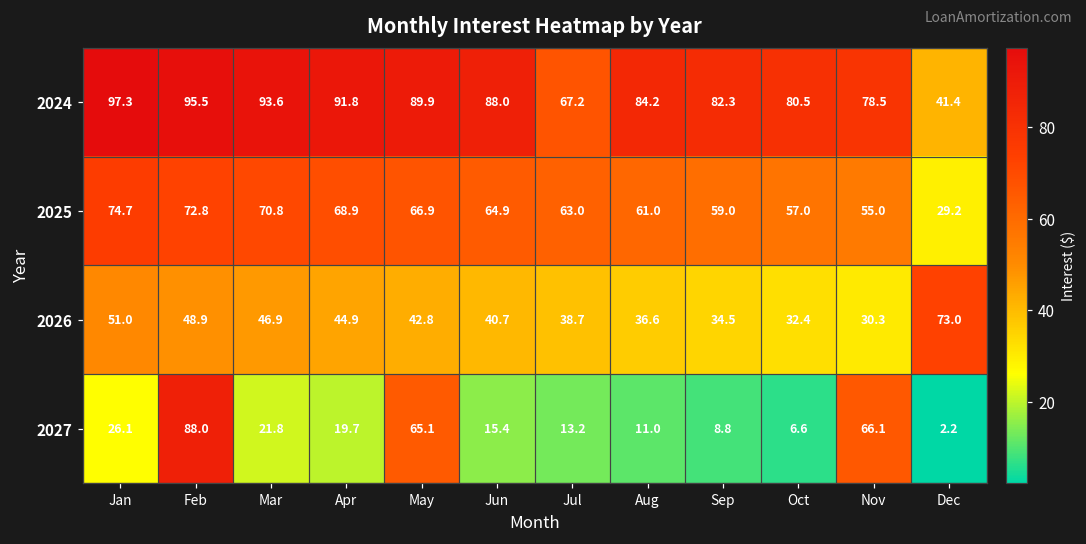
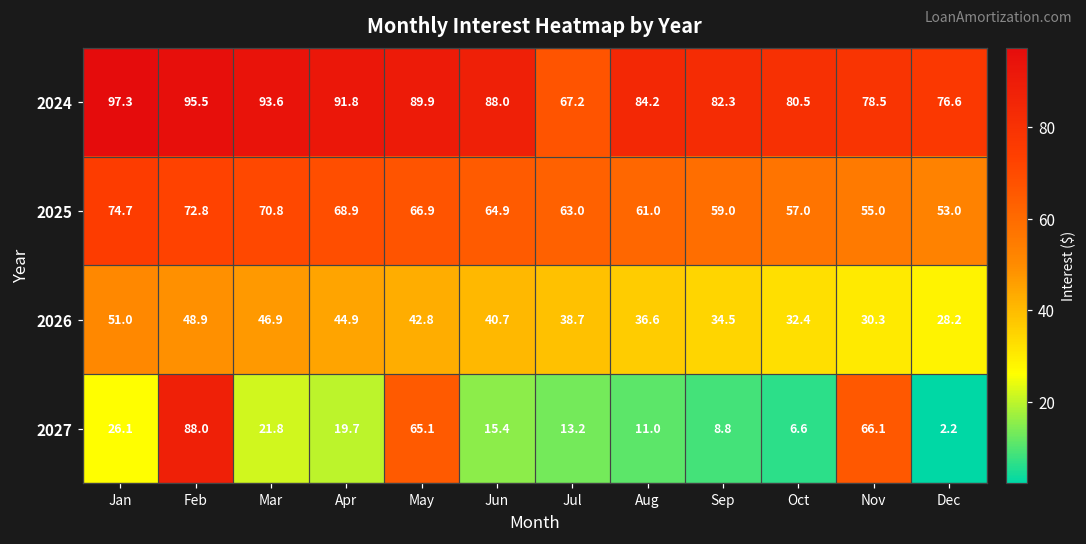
  {
    "2024": {
      "Jan": 97.3,
      "Feb": 95.5,
      "Mar": 93.6,
      "Apr": 91.8,
      "May": 89.9,
      "Jun": 88.0,
      "Jul": 67.2,
      "Aug": 84.2,
      "Sep": 82.3,
      "Oct": 80.5,
      "Nov": 78.5,
-     "Dec": 41.4
+     "Dec": 76.6
    },
    "2025": {
      "Jan": 74.7,
      "Feb": 72.8,
      "Mar": 70.8,
      "Apr": 68.9,
      "May": 66.9,
      "Jun": 64.9,
      "Jul": 63.0,
      "Aug": 61.0,
      "Sep": 59.0,
      "Oct": 57.0,
      "Nov": 55.0,
-     "Dec": 29.2
+     "Dec": 53.0
    },
    "2026": {
      "Jan": 51.0,
      "Feb": 48.9,
      "Mar": 46.9,
      "Apr": 44.9,
      "May": 42.8,
      "Jun": 40.7,
      "Jul": 38.7,
      "Aug": 36.6,
      "Sep": 34.5,
      "Oct": 32.4,
      "Nov": 30.3,
-     "Dec": 73.0
+     "Dec": 28.2
    },
    "2027": {
      "Jan": 26.1,
      "Feb": 88.0,
      "Mar": 21.8,
      "Apr": 19.7,
      "May": 65.1,
      "Jun": 15.4,
      "Jul": 13.2,
      "Aug": 11.0,
      "Sep": 8.8,
      "Oct": 6.6,
      "Nov": 66.1,
      "Dec": 2.2
    }
  }
